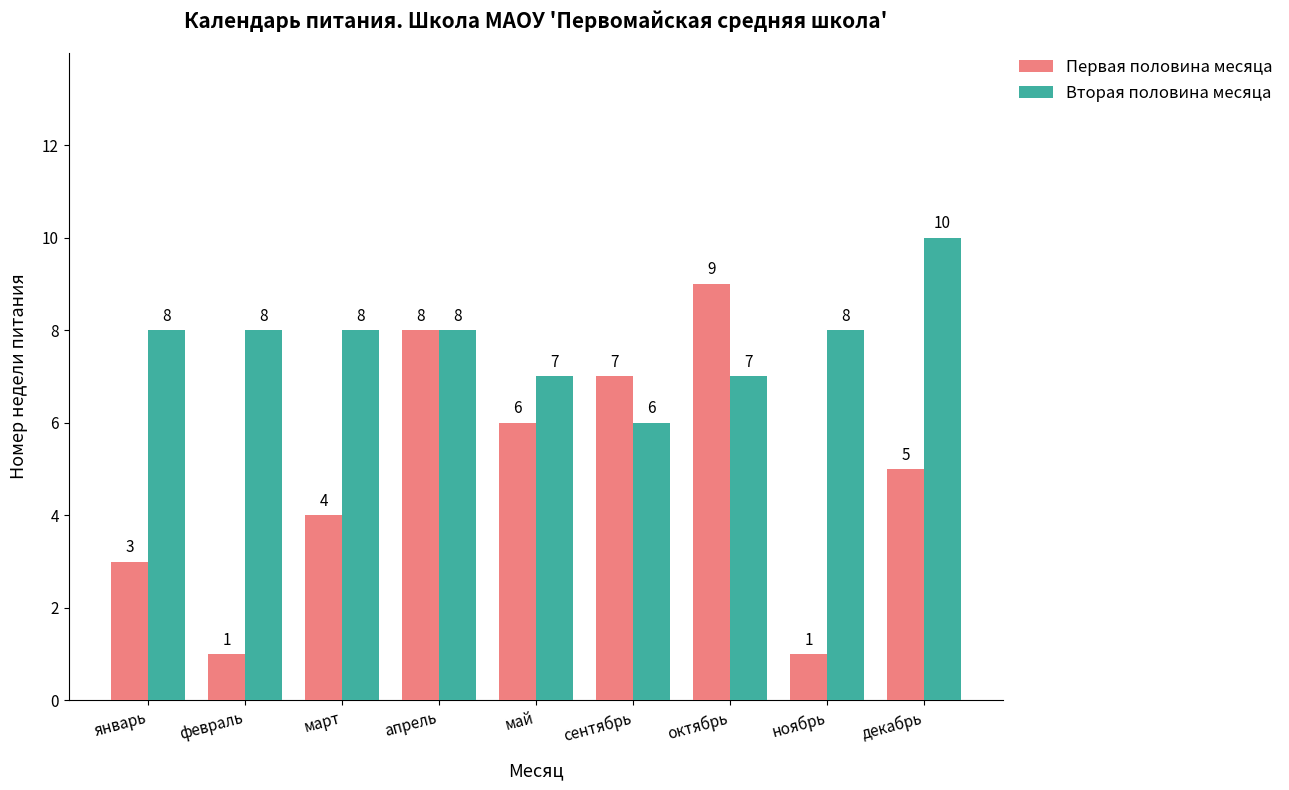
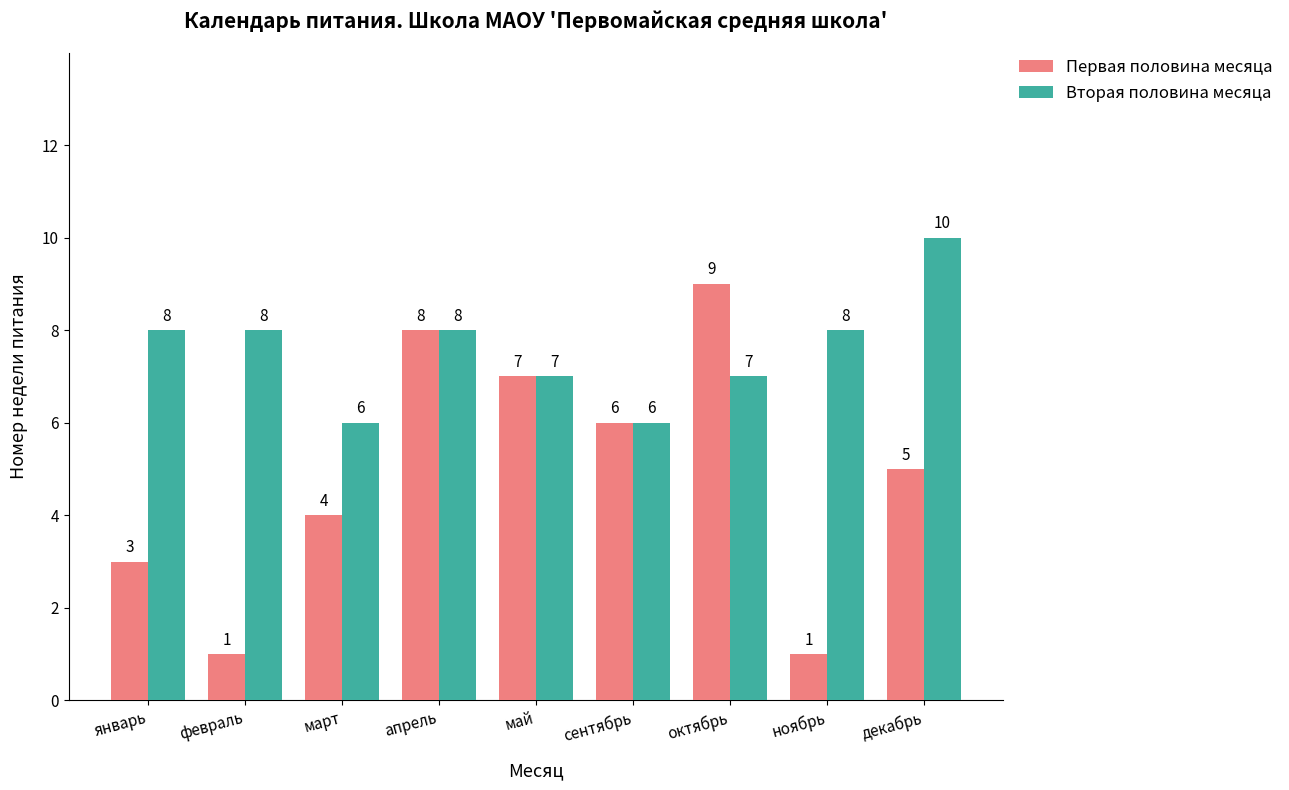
  {
    "Первая половина месяца": {
      "январь": 3,
      "февраль": 1,
      "март": 4,
      "апрель": 8,
-     "май": 6,
-     "сентябрь": 7,
+     "май": 7,
+     "сентябрь": 6,
      "октябрь": 9,
      "ноябрь": 1,
      "декабрь": 5
    },
    "Вторая половина месяца": {
      "январь": 8,
      "февраль": 8,
-     "март": 8,
+     "март": 6,
      "апрель": 8,
      "май": 7,
      "сентябрь": 6,
      "октябрь": 7,
      "ноябрь": 8,
      "декабрь": 10
    }
  }
